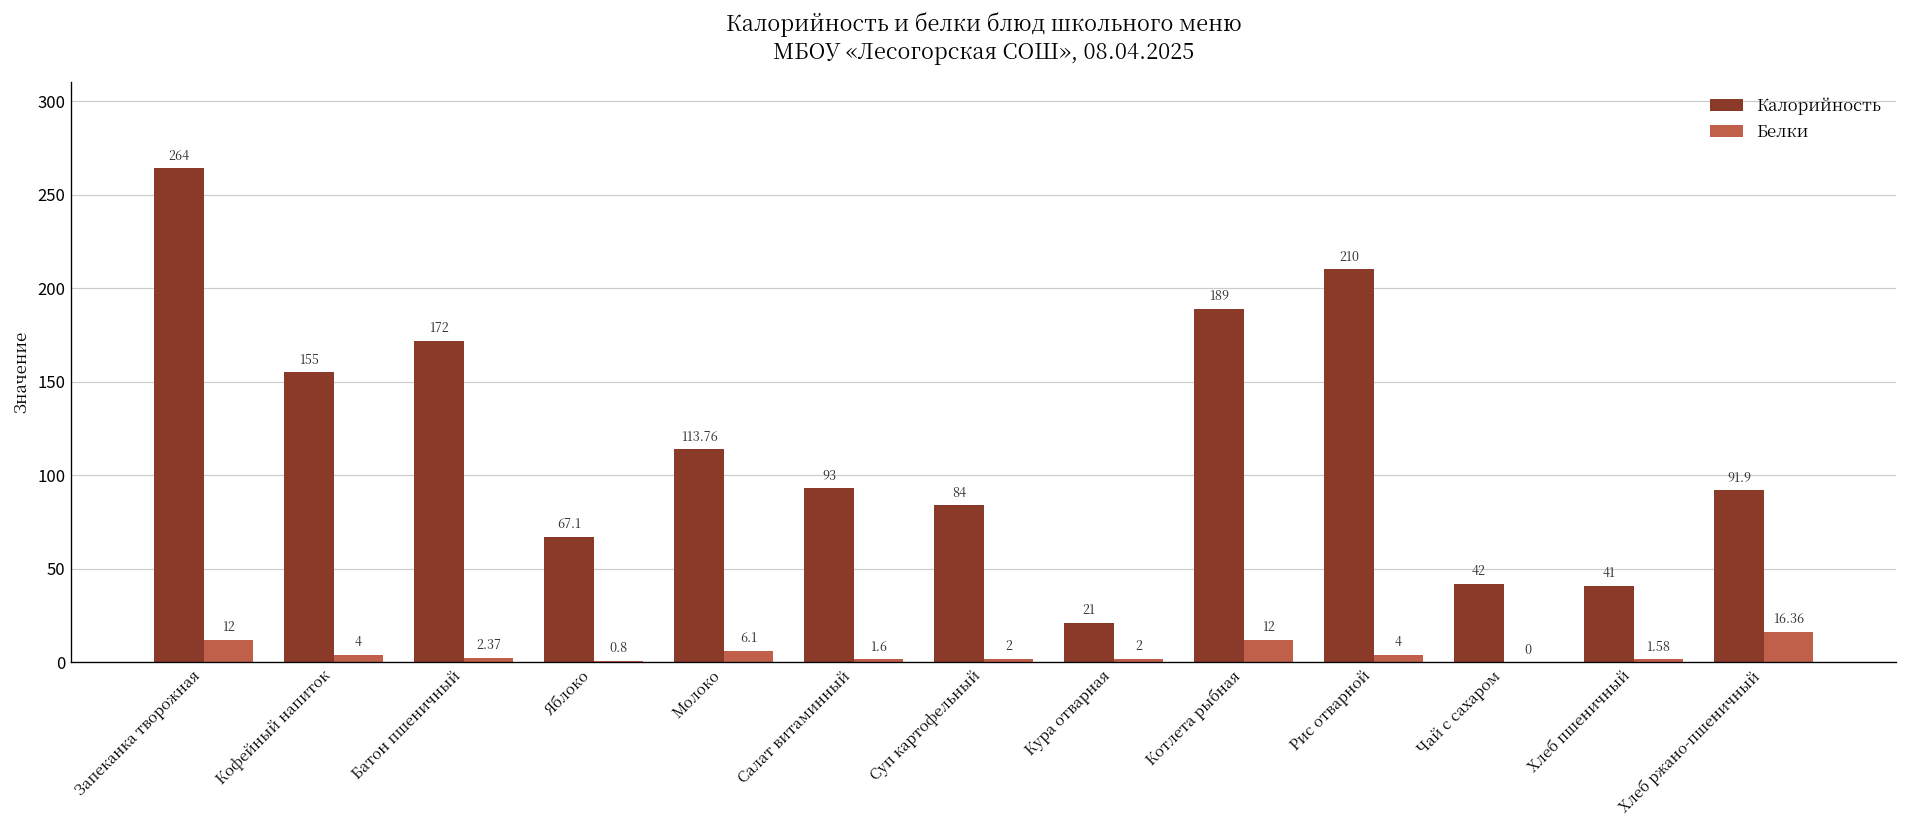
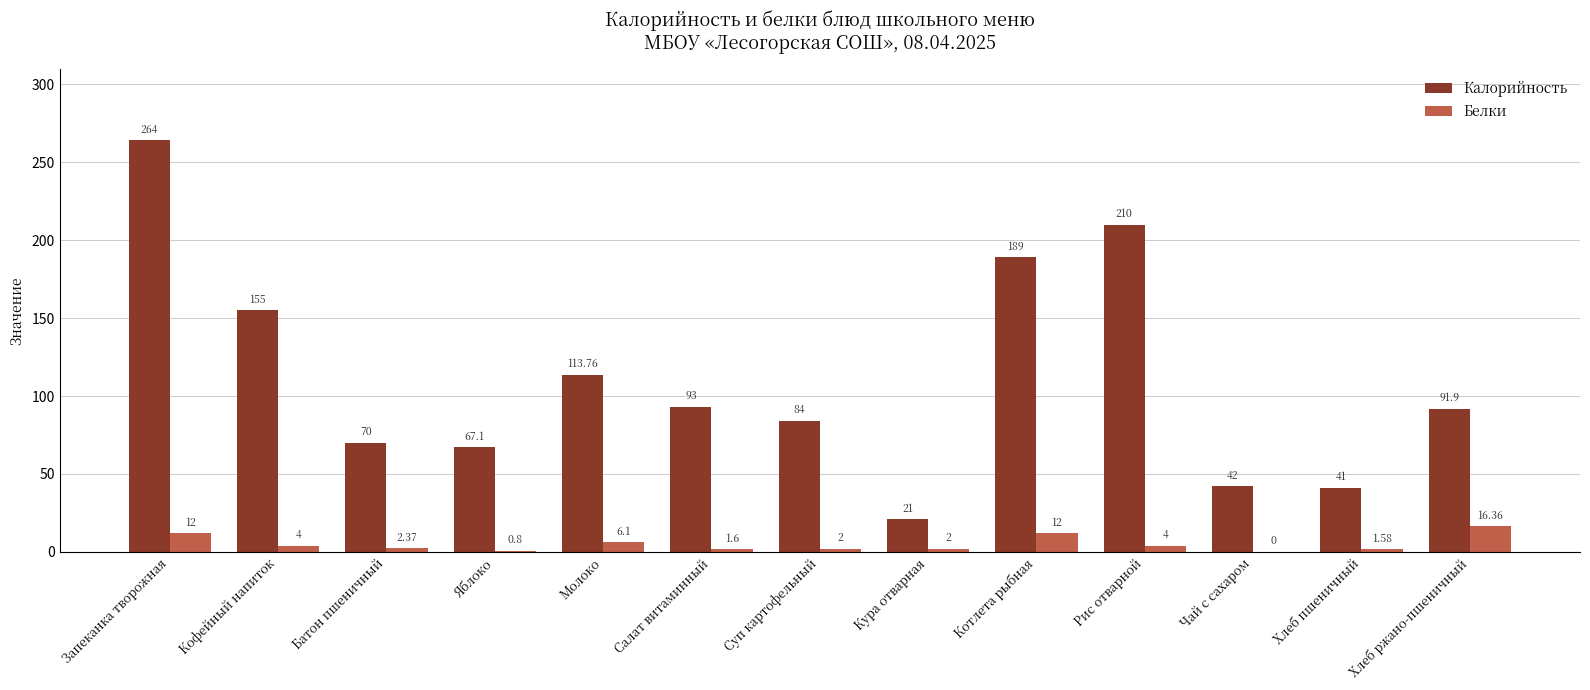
  {
    "Калорийность": {
      "Запеканка творожная": 264,
      "Кофейный напиток": 155,
-     "Батон пшеничный": 172,
+     "Батон пшеничный": 70,
      "Яблоко": 67.1,
      "Молоко": 113.76,
      "Салат витаминный": 93,
      "Суп картофельный": 84,
      "Кура отварная": 21,
      "Котлета рыбная": 189,
      "Рис отварной": 210,
      "Чай с сахаром": 42,
      "Хлеб пшеничный": 41,
      "Хлеб ржано-пшеничный": 91.9
    },
    "Белки": {
      "Запеканка творожная": 12,
      "Кофейный напиток": 4,
      "Батон пшеничный": 2.37,
      "Яблоко": 0.8,
      "Молоко": 6.1,
      "Салат витаминный": 1.6,
      "Суп картофельный": 2,
      "Кура отварная": 2,
      "Котлета рыбная": 12,
      "Рис отварной": 4,
      "Чай с сахаром": 0,
      "Хлеб пшеничный": 1.58,
      "Хлеб ржано-пшеничный": 16.36
    }
  }
